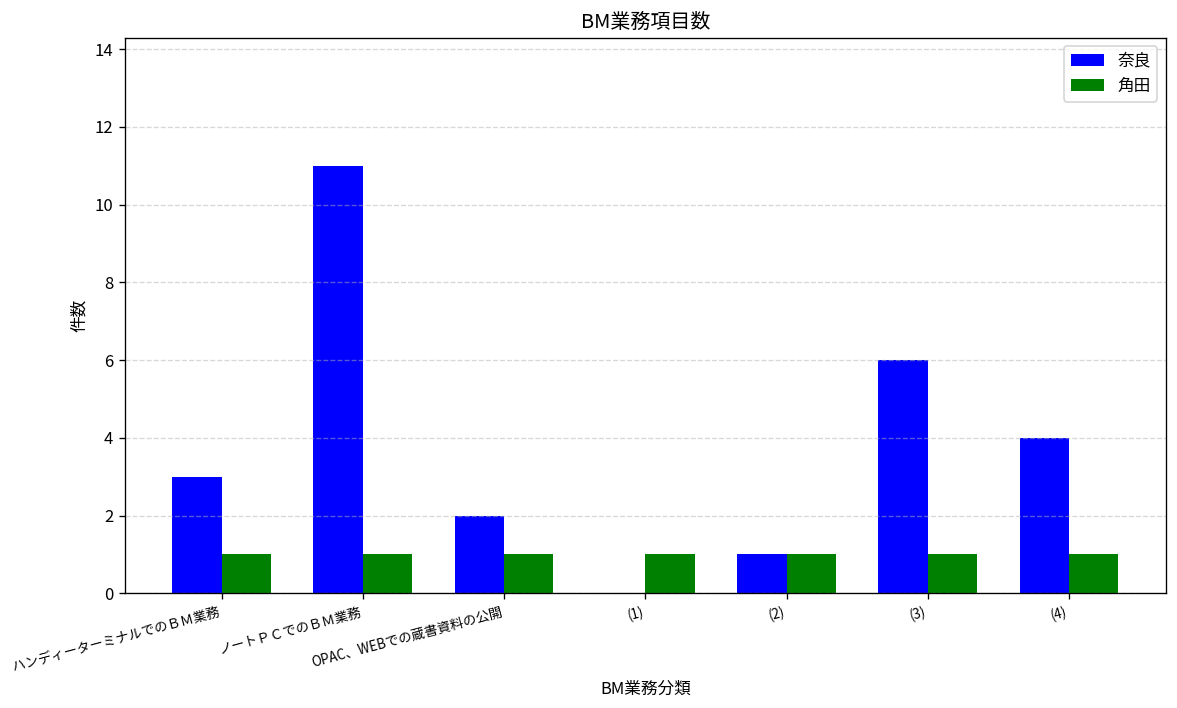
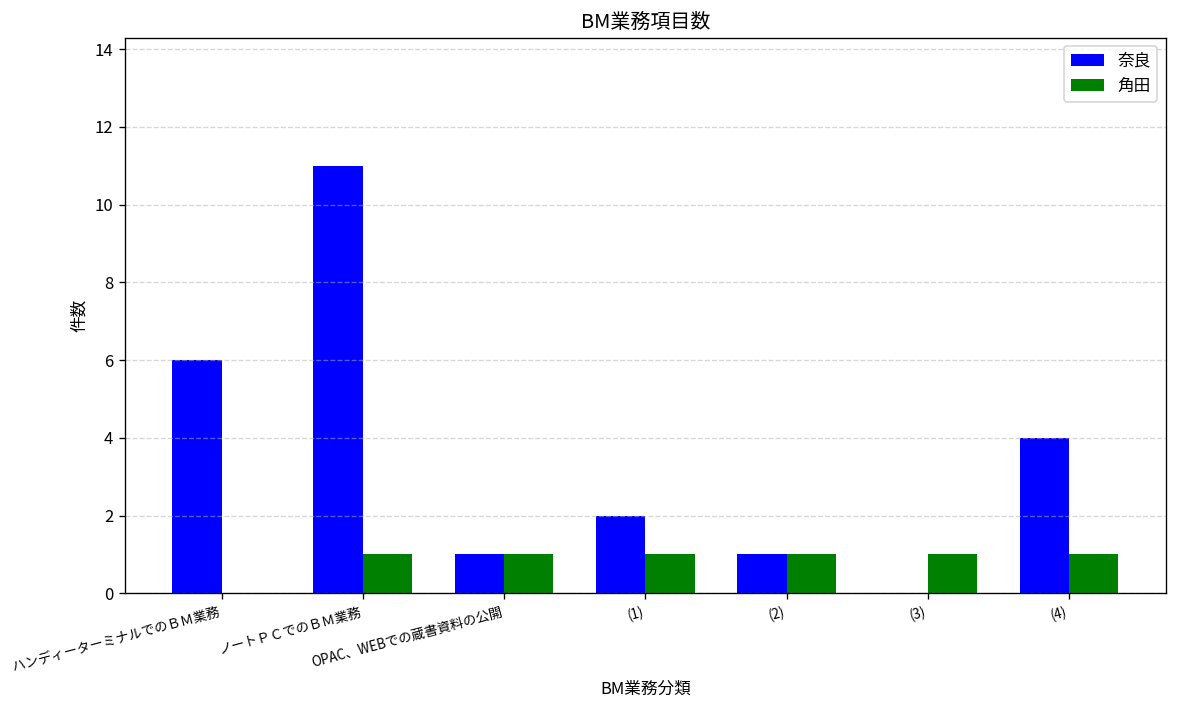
  {
    "奈良": {
-     "ハンディーターミナルでのＢＭ業務": 3,
+     "ハンディーターミナルでのＢＭ業務": 6,
      "ノートＰＣでのＢＭ業務": 11,
-     "OPAC、WEBでの蔵書資料の公開": 2,
-     "(1)": 0,
+     "OPAC、WEBでの蔵書資料の公開": 1,
+     "(1)": 2,
      "(2)": 1,
-     "(3)": 6,
+     "(3)": 0,
      "(4)": 4
    },
    "角田": {
-     "ハンディーターミナルでのＢＭ業務": 1,
+     "ハンディーターミナルでのＢＭ業務": 0,
      "ノートＰＣでのＢＭ業務": 1,
      "OPAC、WEBでの蔵書資料の公開": 1,
      "(1)": 1,
      "(2)": 1,
      "(3)": 1,
      "(4)": 1
    }
  }
